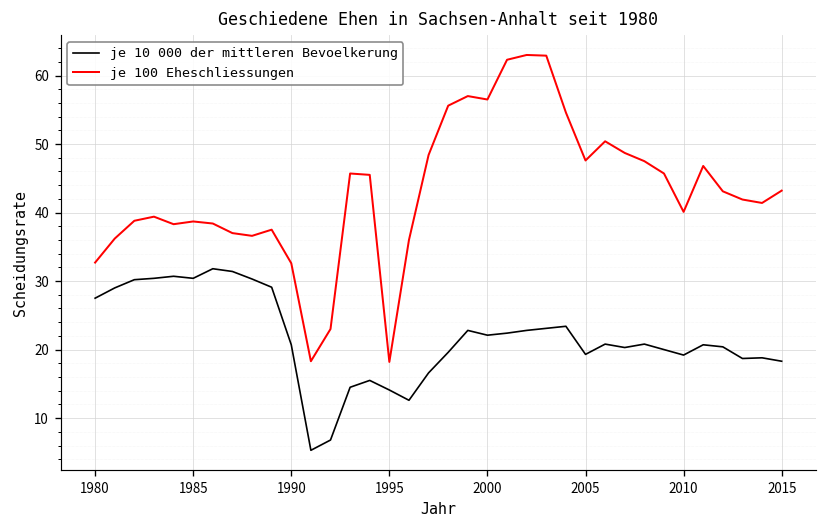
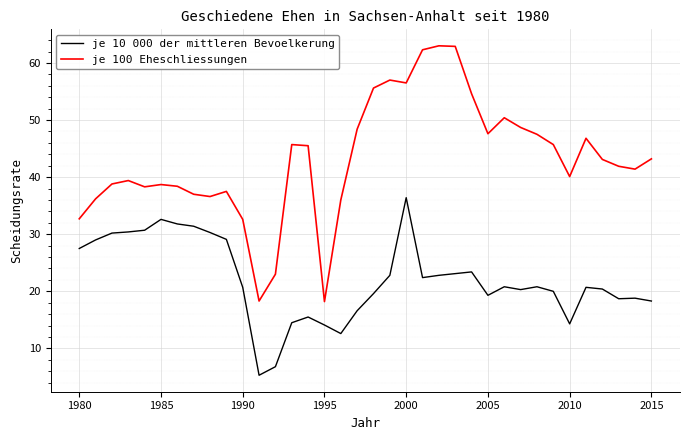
  {
    "je 10 000 der mittleren Bevoelkerung": {
      "1980": 28,
-     "1985": 30,
+     "1985": 33,
      "1990": 21,
      "1995": 14,
-     "2000": 22,
+     "2000": 36,
      "2005": 19,
-     "2010": 19,
+     "2010": 14,
      "2015": 18
    },
    "je 100 Eheschliessungen": {
      "1980": 33,
      "1985": 39,
      "1990": 33,
      "1995": 18,
      "2000": 57,
      "2005": 48,
      "2010": 40,
      "2015": 43
    }
  }
